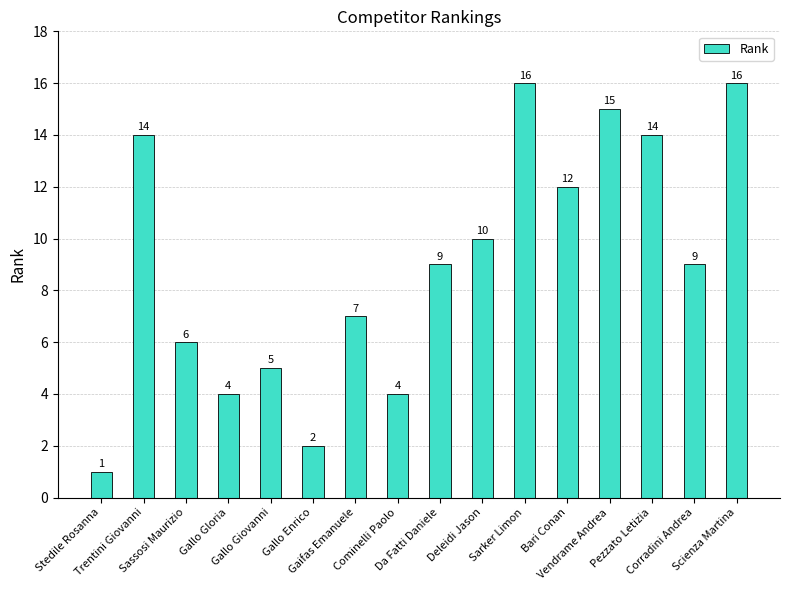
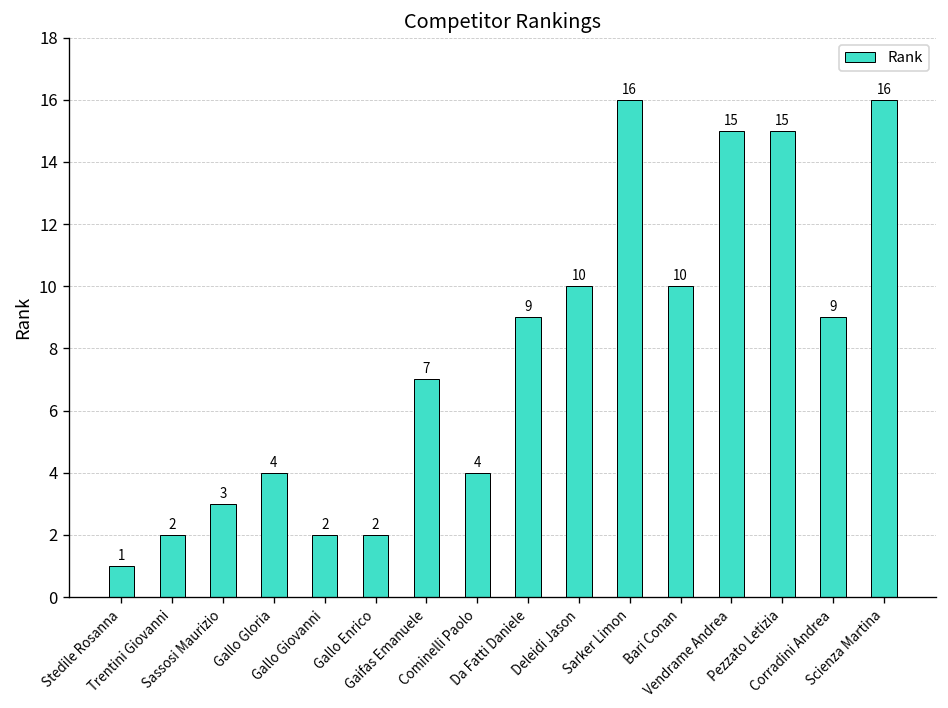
  {
    "Stedile Rosanna": 1,
-   "Trentini Giovanni": 14,
-   "Sassosi Maurizio": 6,
+   "Trentini Giovanni": 2,
+   "Sassosi Maurizio": 3,
    "Gallo Gloria": 4,
-   "Gallo Giovanni": 5,
+   "Gallo Giovanni": 2,
    "Gallo Enrico": 2,
    "Gaifas Emanuele": 7,
    "Cominelli Paolo": 4,
    "Da Fatti Daniele": 9,
    "Deleidi Jason": 10,
    "Sarker Limon": 16,
-   "Bari Conan": 12,
+   "Bari Conan": 10,
    "Vendrame Andrea": 15,
-   "Pezzato Letizia": 14,
+   "Pezzato Letizia": 15,
    "Corradini Andrea": 9,
    "Scienza Martina": 16
  }
